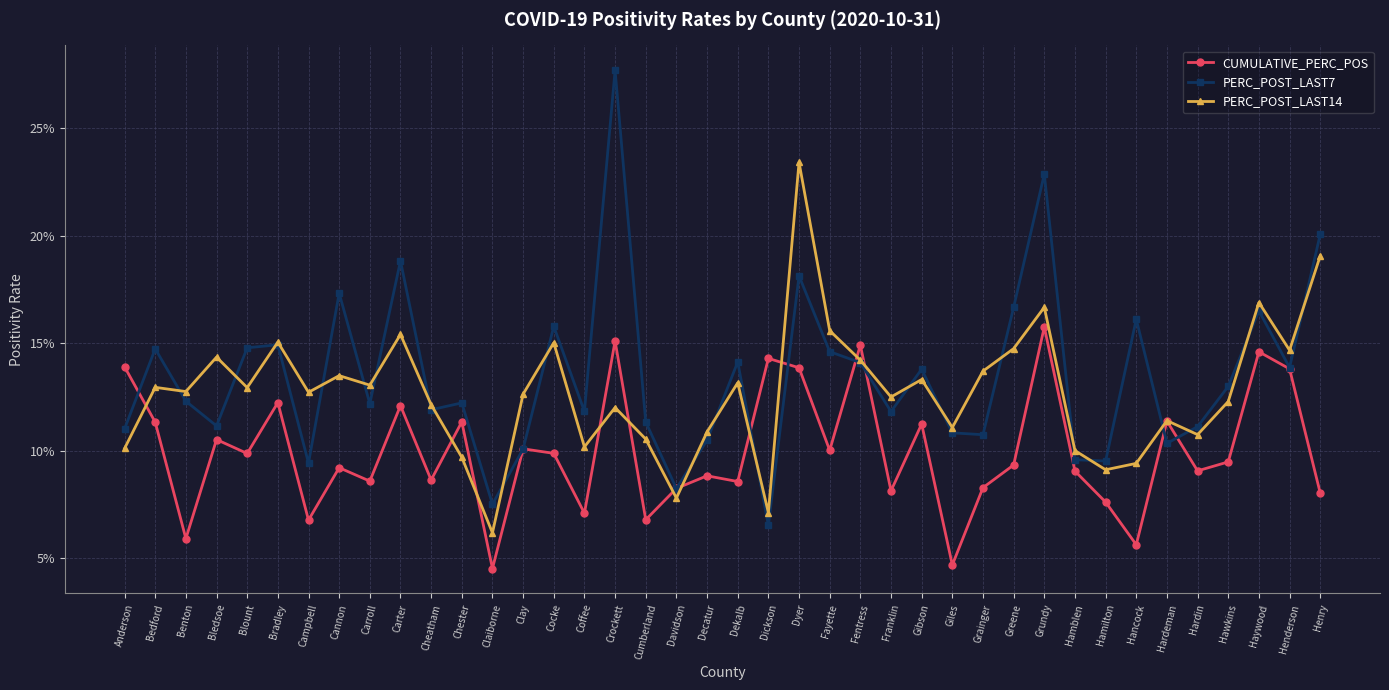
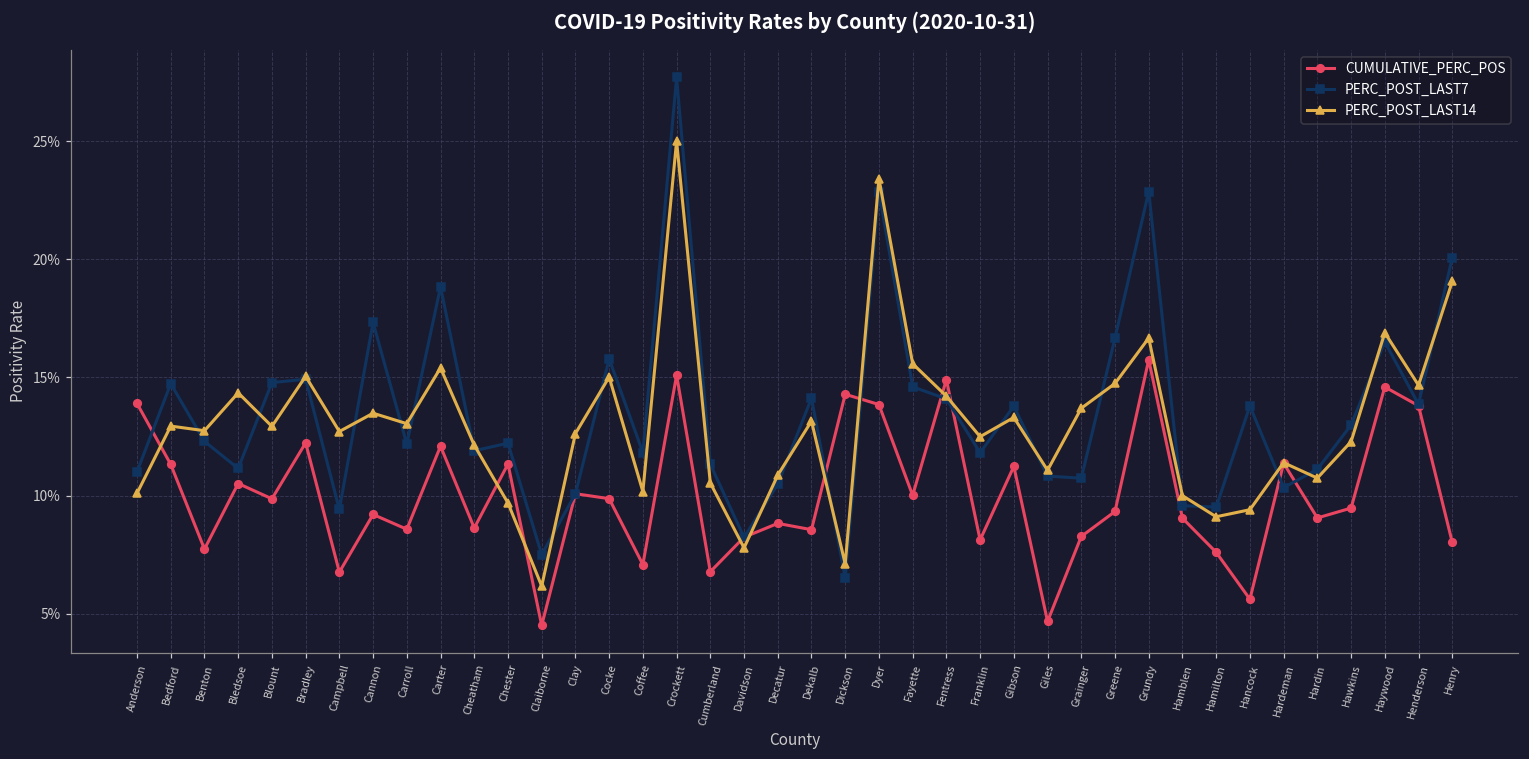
  {
    "CUMULATIVE_PERC_POS": {
      "Anderson": "13.9%",
      "Bedford": "11.3%",
-     "Benton": "5.9%",
+     "Benton": "7.7%",
      "Bledsoe": "10.5%",
      "Blount": "9.9%",
      "Bradley": "12.2%",
      "Campbell": "6.8%",
      "Cannon": "9.2%",
      "Carroll": "8.6%",
      "Carter": "12.1%",
      "Cheatham": "8.6%",
      "Chester": "11.3%",
      "Claiborne": "4.5%",
      "Cocke": "9.9%",
      "Coffee": "7.1%",
      "Crockett": "15.1%",
      "Cumberland": "6.8%",
      "Decatur": "8.8%",
      "Dekalb": "8.6%",
      "Dickson": "14.3%",
      "Dyer": "13.9%",
      "Fayette": "10.0%",
      "Fentress": "14.9%",
      "Franklin": "8.1%",
      "Gibson": "11.2%",
      "Giles": "4.7%",
      "Grainger": "8.3%",
      "Greene": "9.3%",
      "Grundy": "15.7%",
      "Hamblen": "9.0%",
      "Hamilton": "7.6%",
      "Hancock": "5.6%",
      "Hardin": "9.1%",
      "Hawkins": "9.5%",
      "Haywood": "14.6%",
      "Henry": "8.0%"
    },
    "PERC_POST_LAST7": {
      "Anderson": "11.0%",
      "Bedford": "14.7%",
      "Benton": "12.3%",
      "Bledsoe": "11.1%",
      "Blount": "14.8%",
      "Bradley": "14.9%",
      "Campbell": "9.4%",
      "Cannon": "17.3%",
      "Carroll": "12.2%",
      "Carter": "18.8%",
      "Cheatham": "11.9%",
      "Chester": "12.2%",
      "Claiborne": "7.5%",
      "Cocke": "15.8%",
      "Coffee": "11.8%",
      "Crockett": "27.7%",
      "Cumberland": "11.3%",
      "Decatur": "10.5%",
      "Dekalb": "14.1%",
      "Dickson": "6.5%",
-     "Dyer": "18.1%",
+     "Dyer": "22.9%",
      "Fayette": "14.6%",
      "Franklin": "11.8%",
      "Gibson": "13.8%",
      "Giles": "10.8%",
      "Grainger": "10.7%",
      "Greene": "16.7%",
      "Grundy": "22.9%",
      "Hamblen": "9.6%",
      "Hamilton": "9.5%",
-     "Hancock": "16.1%",
+     "Hancock": "13.8%",
      "Hardeman": "10.3%",
      "Hardin": "11.1%",
      "Hawkins": "13.0%",
      "Haywood": "16.5%",
      "Henry": "20.1%"
    },
    "PERC_POST_LAST14": {
      "Anderson": "10.1%",
      "Bedford": "12.9%",
      "Benton": "12.7%",
      "Bledsoe": "14.3%",
      "Blount": "12.9%",
      "Bradley": "15.0%",
      "Campbell": "12.7%",
      "Cannon": "13.5%",
      "Carroll": "13.0%",
      "Carter": "15.4%",
      "Cheatham": "12.1%",
      "Chester": "9.7%",
      "Claiborne": "6.2%",
      "Clay": "12.6%",
      "Cocke": "15.0%",
      "Coffee": "10.2%",
-     "Crockett": "12.0%",
+     "Crockett": "25.0%",
      "Cumberland": "10.5%",
      "Davidson": "7.8%",
      "Decatur": "10.9%",
      "Dekalb": "13.2%",
      "Dickson": "7.1%",
      "Dyer": "23.4%",
      "Fayette": "15.6%",
      "Franklin": "12.5%",
      "Gibson": "13.3%",
      "Giles": "11.1%",
      "Grainger": "13.7%",
      "Greene": "14.7%",
      "Grundy": "16.7%",
      "Hamblen": "10.0%",
      "Hamilton": "9.1%",
      "Hancock": "9.4%",
      "Hardin": "10.7%",
      "Hawkins": "12.3%",
      "Haywood": "16.9%",
      "Henderson": "14.7%",
      "Henry": "19.1%"
    }
  }
